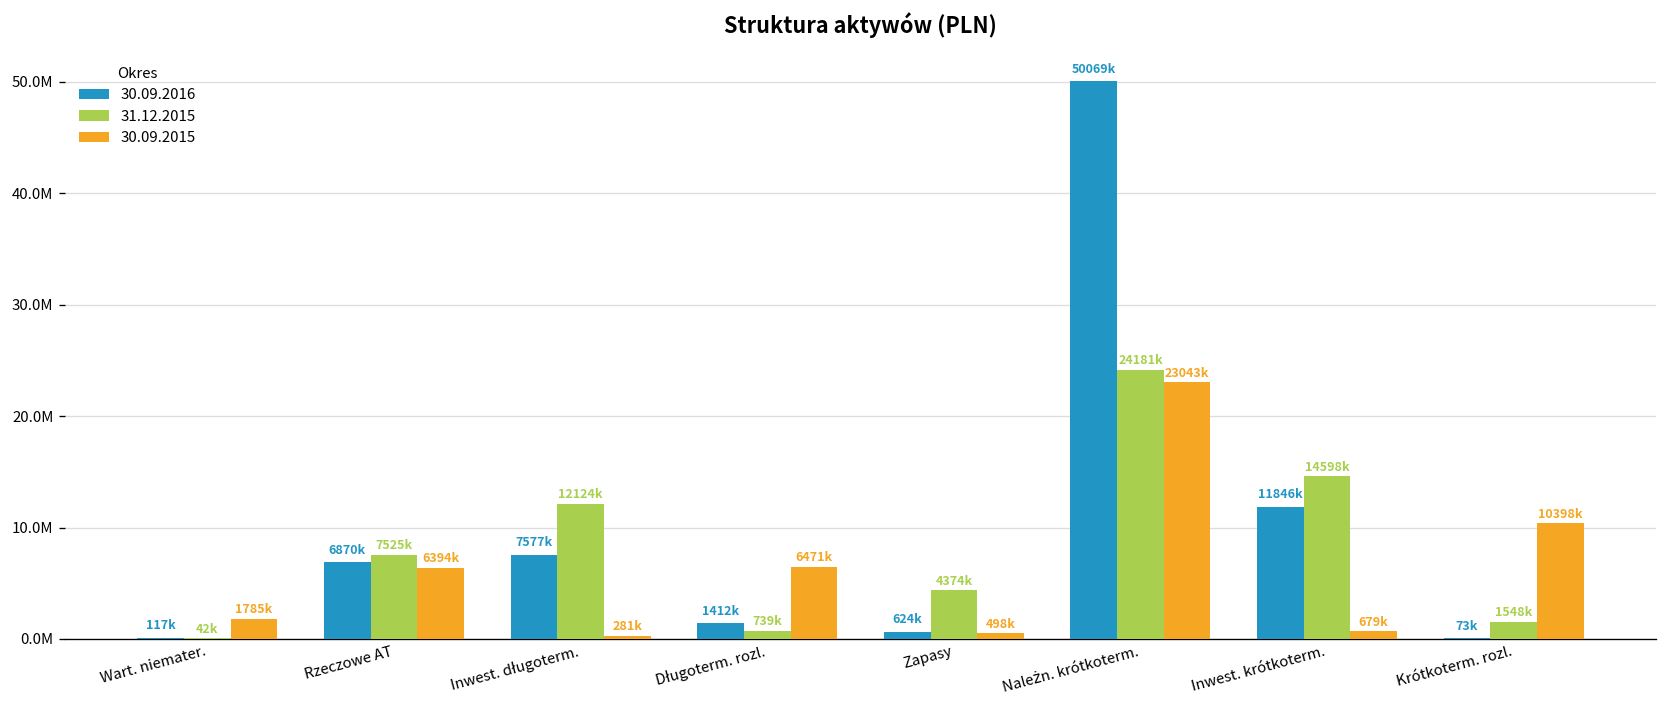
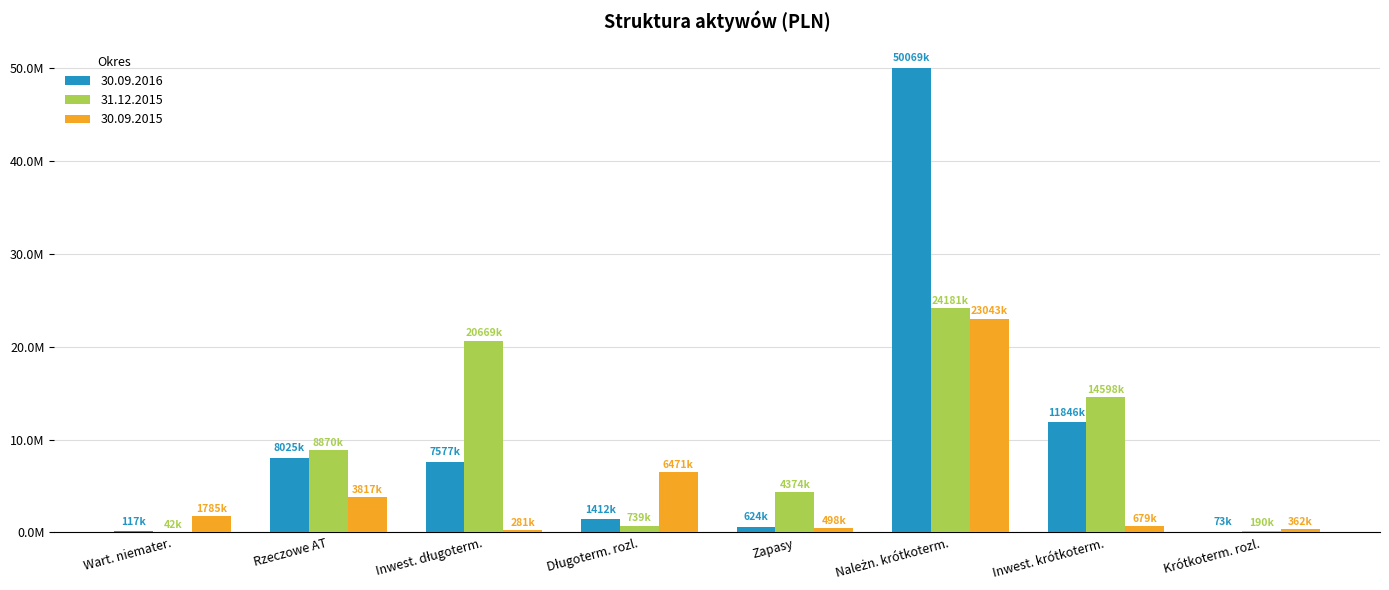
  {
    "30.09.2016": {
      "Wart. niemater.": "117k",
-     "Rzeczowe AT": "6870k",
+     "Rzeczowe AT": "8025k",
      "Inwest. długoterm.": "7577k",
      "Długoterm. rozl.": "1412k",
      "Zapasy": "624k",
      "Należn. krótkoterm.": "50069k",
      "Inwest. krótkoterm.": "11846k",
      "Krótkoterm. rozl.": "73k"
    },
    "31.12.2015": {
      "Wart. niemater.": "42k",
-     "Rzeczowe AT": "7525k",
-     "Inwest. długoterm.": "12124k",
+     "Rzeczowe AT": "8870k",
+     "Inwest. długoterm.": "20669k",
      "Długoterm. rozl.": "739k",
      "Zapasy": "4374k",
      "Należn. krótkoterm.": "24181k",
      "Inwest. krótkoterm.": "14598k",
-     "Krótkoterm. rozl.": "1548k"
+     "Krótkoterm. rozl.": "190k"
    },
    "30.09.2015": {
      "Wart. niemater.": "1785k",
-     "Rzeczowe AT": "6394k",
+     "Rzeczowe AT": "3817k",
      "Inwest. długoterm.": "281k",
      "Długoterm. rozl.": "6471k",
      "Zapasy": "498k",
      "Należn. krótkoterm.": "23043k",
      "Inwest. krótkoterm.": "679k",
-     "Krótkoterm. rozl.": "10398k"
+     "Krótkoterm. rozl.": "362k"
    }
  }
